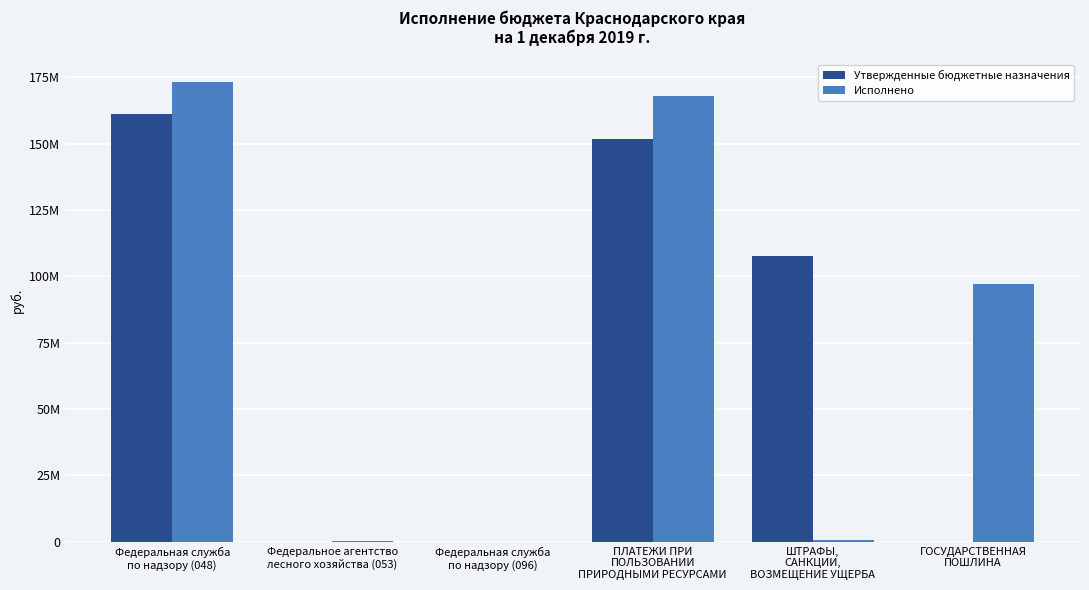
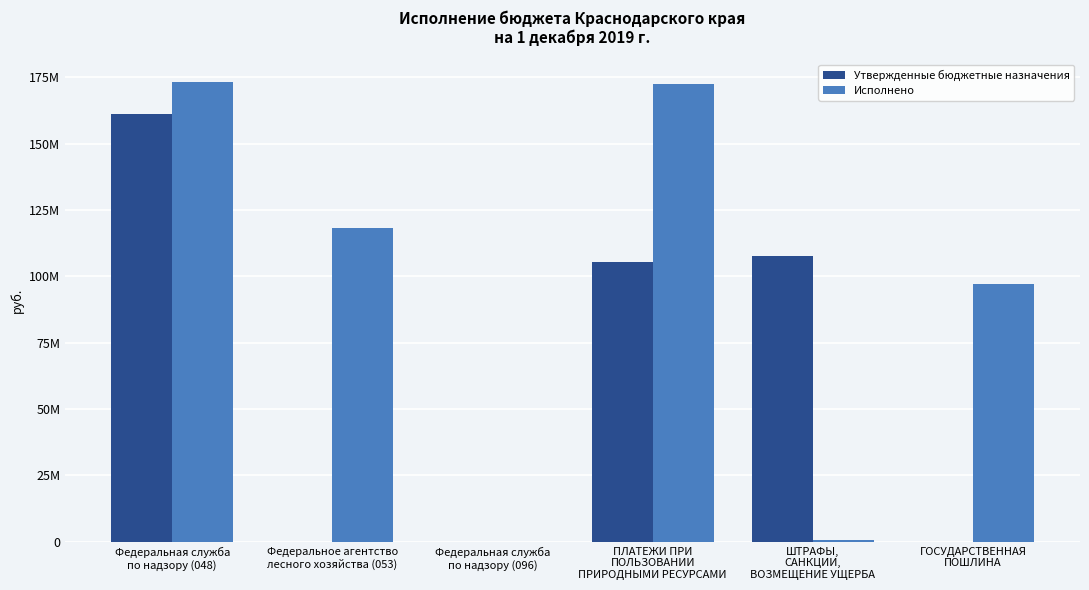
  {
    "Утвержденные бюджетные назначения": {
      "Федеральная служба по надзору (048)": 161000000,
      "Федеральное агентство лесного хозяйства (053)": 0,
      "Федеральная служба по надзору (096)": 0,
-     "ПЛАТЕЖИ ПРИ ПОЛЬЗОВАНИИ ПРИРОДНЫМИ РЕСУРСАМИ": 152000000,
+     "ПЛАТЕЖИ ПРИ ПОЛЬЗОВАНИИ ПРИРОДНЫМИ РЕСУРСАМИ": 106000000,
      "ШТРАФЫ, САНКЦИИ, ВОЗМЕЩЕНИЕ УЩЕРБА": 108000000,
      "ГОСУДАРСТВЕННАЯ ПОШЛИНА": 0
    },
    "Исполнено": {
      "Федеральная служба по надзору (048)": 173000000,
-     "Федеральное агентство лесного хозяйства (053)": 0,
-     "ПЛАТЕЖИ ПРИ ПОЛЬЗОВАНИИ ПРИРОДНЫМИ РЕСУРСАМИ": 168000000,
+     "Федеральное агентство лесного хозяйства (053)": 118000000,
+     "ПЛАТЕЖИ ПРИ ПОЛЬЗОВАНИИ ПРИРОДНЫМИ РЕСУРСАМИ": 172000000,
      "ГОСУДАРСТВЕННАЯ ПОШЛИНА": 97000000
    }
  }
